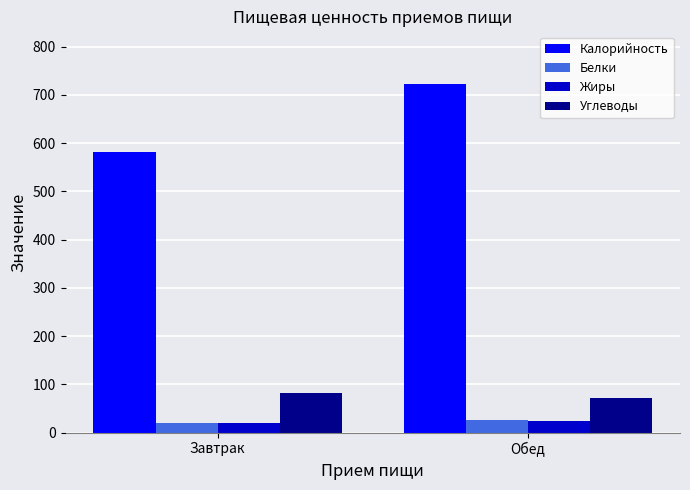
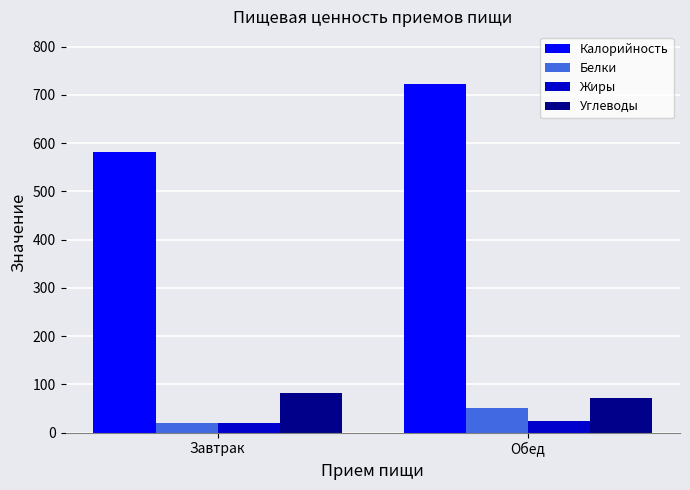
  {
    "Белки": {
      "Завтрак": 20,
-     "Обед": 30
+     "Обед": 50
    },
    "Углеводы": {
      "Завтрак": 80,
      "Обед": 70
    }
  }
